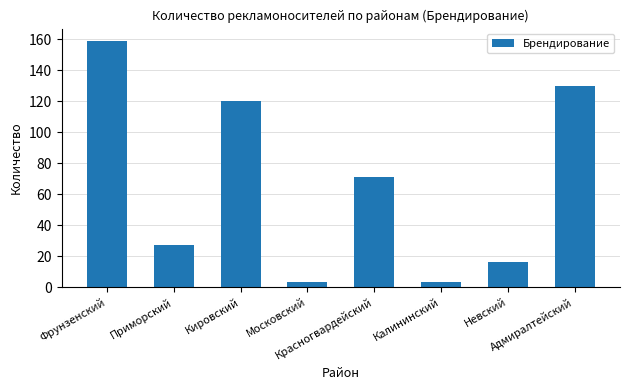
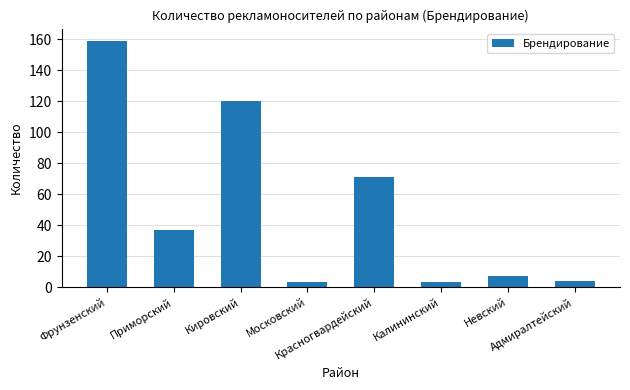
  {
    "Фрунзенский": 159,
-   "Приморский": 27,
+   "Приморский": 37,
    "Кировский": 120,
    "Московский": 3,
    "Красногвардейский": 71,
    "Калининский": 3,
-   "Невский": 16,
-   "Адмиралтейский": 130
+   "Невский": 7,
+   "Адмиралтейский": 4
  }
